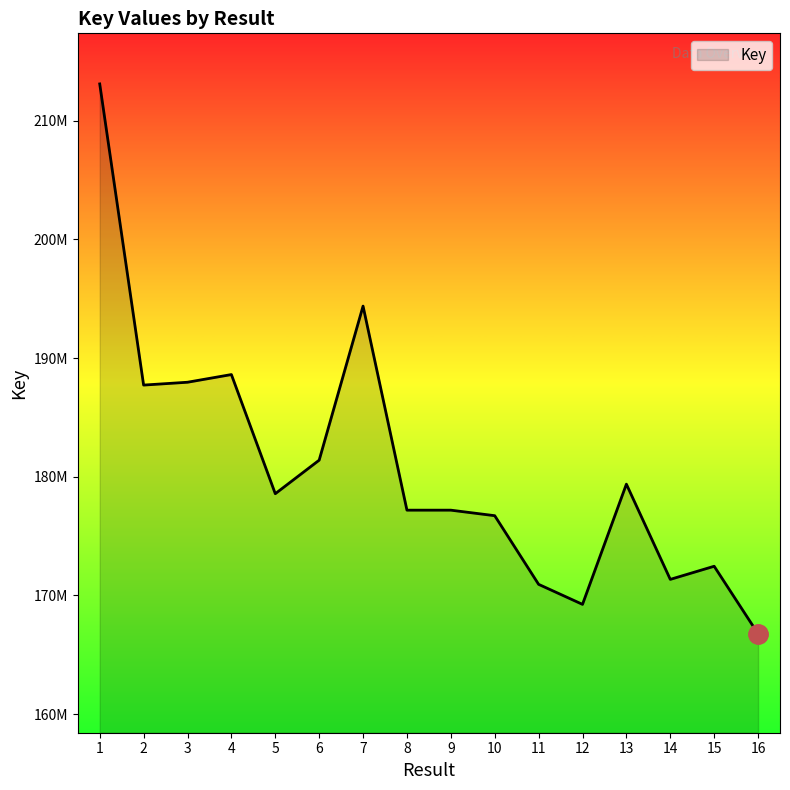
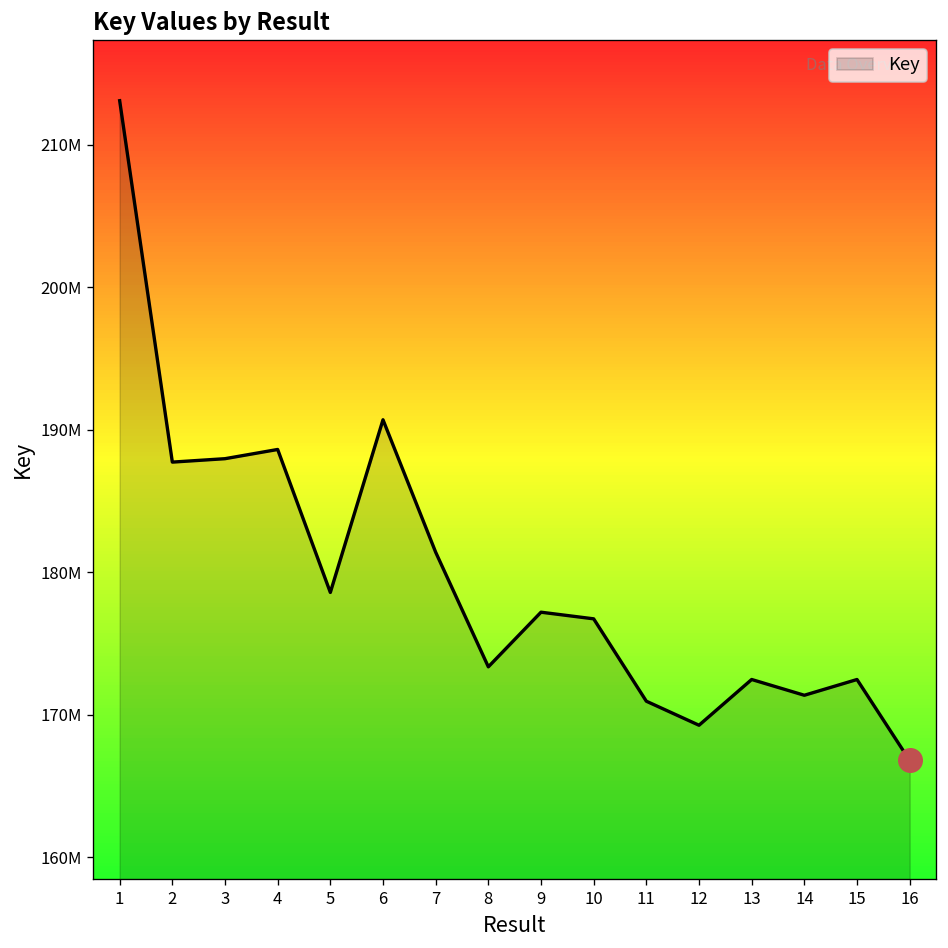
  {
    "Key": {
      "1": 213100000,
      "2": 187700000,
      "3": 188000000,
      "4": 188600000,
      "5": 178600000,
-     "6": 181400000,
-     "7": 194400000,
-     "8": 177200000,
+     "6": 190700000,
+     "7": 181400000,
+     "8": 173400000,
      "9": 177200000,
      "10": 176700000,
      "11": 170900000,
      "12": 169300000,
-     "13": 179400000,
+     "13": 172500000,
      "14": 171400000,
      "15": 172500000
    }
  }
